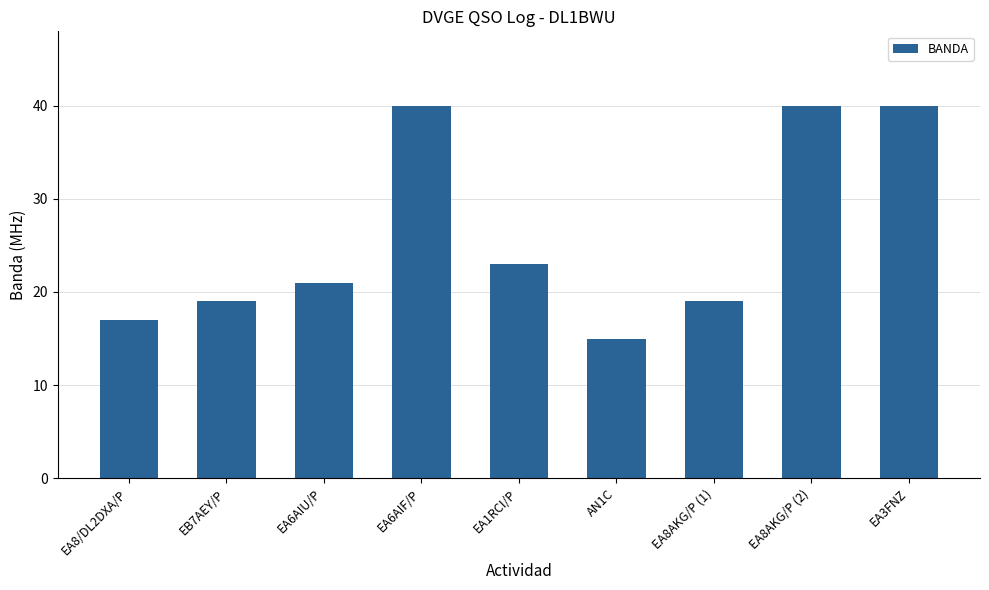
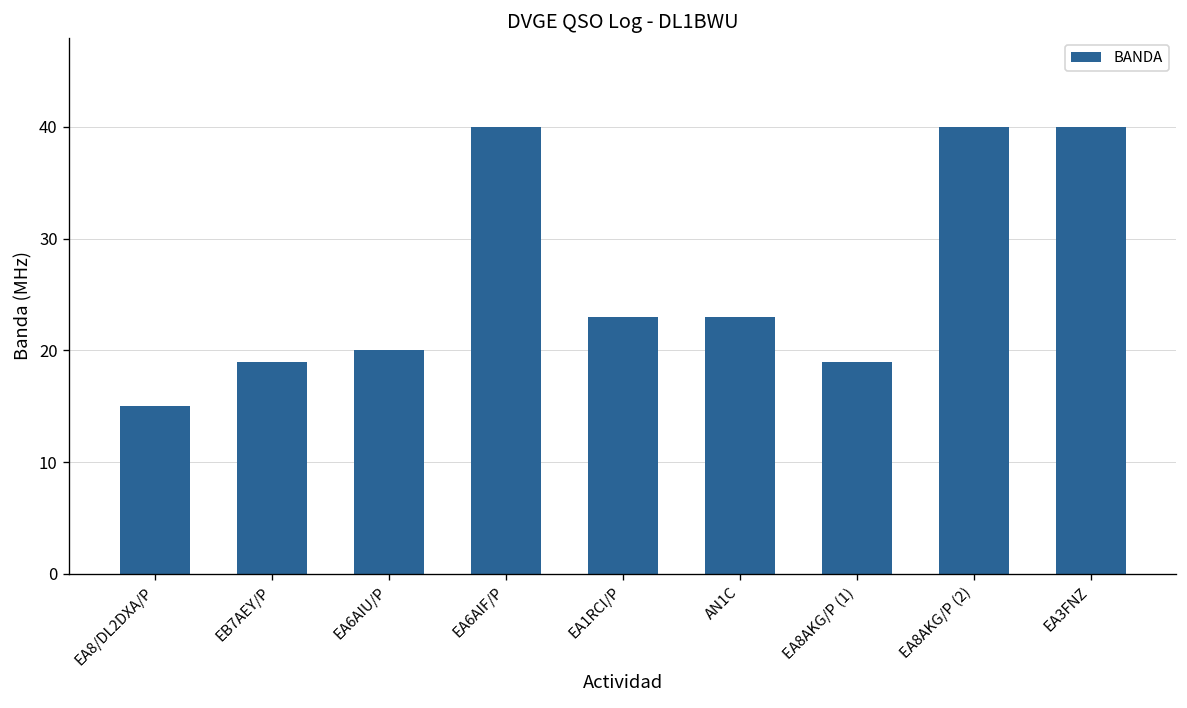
  {
-   "EA8/DL2DXA/P": 17,
+   "EA8/DL2DXA/P": 15,
    "EB7AEY/P": 19,
-   "EA6AIU/P": 21,
+   "EA6AIU/P": 20,
    "EA6AIF/P": 40,
    "EA1RCI/P": 23,
-   "AN1C": 15,
+   "AN1C": 23,
    "EA8AKG/P (1)": 19,
    "EA8AKG/P (2)": 40,
    "EA3FNZ": 40
  }
